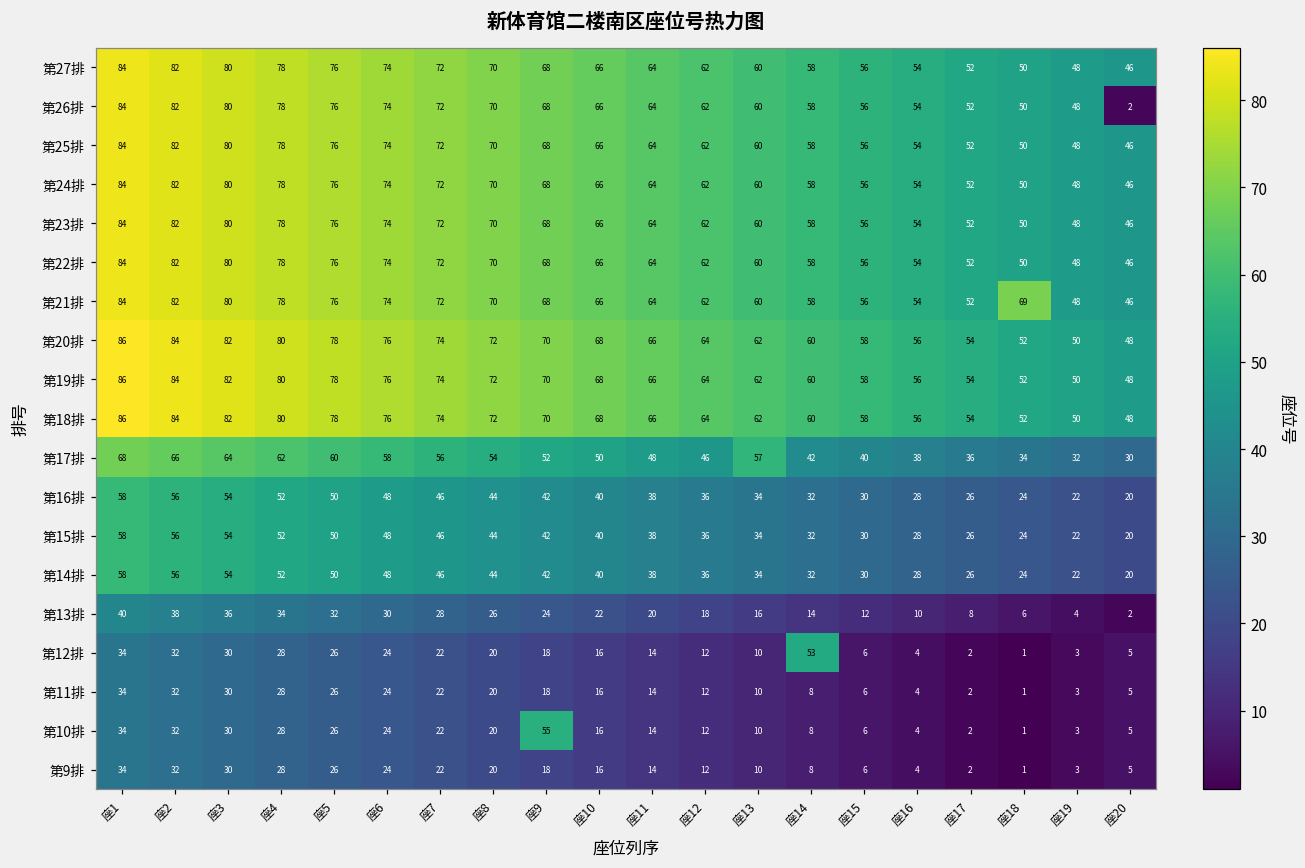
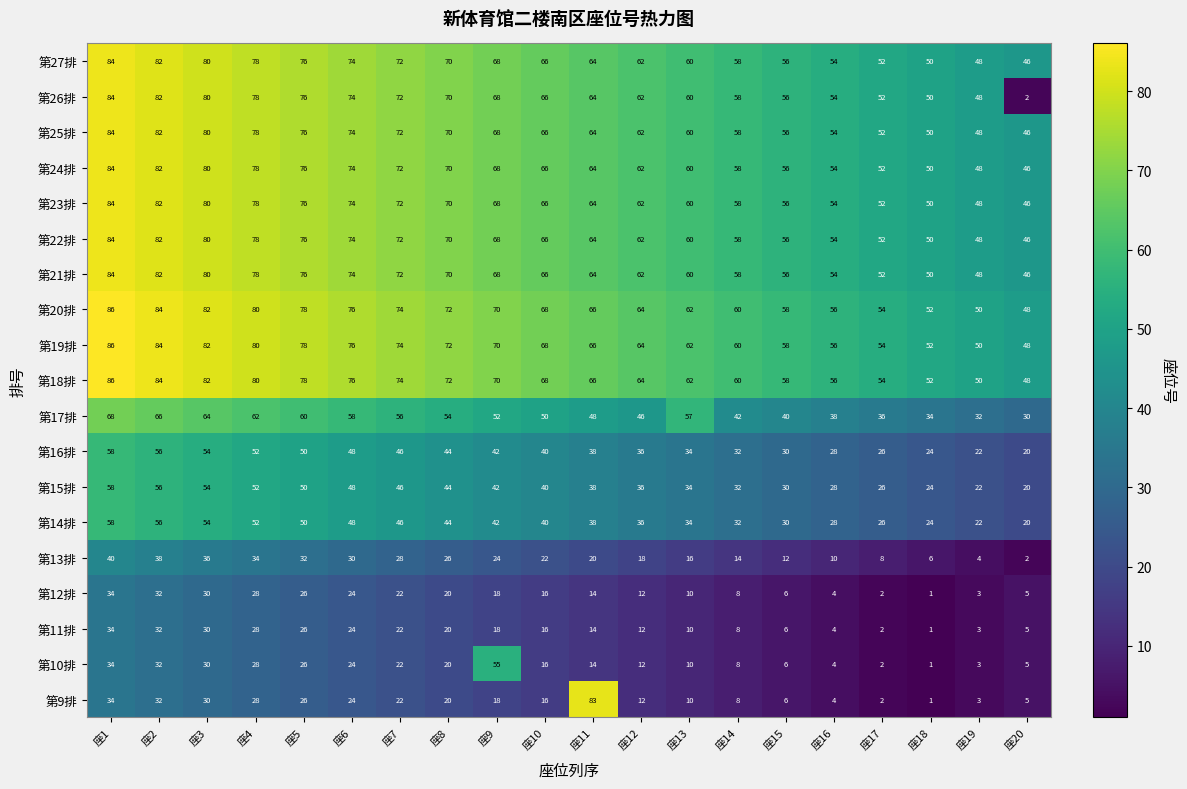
  {
    "第21排": {
      "座1": 84,
      "座2": 82,
      "座3": 80,
      "座4": 78,
      "座5": 76,
      "座6": 74,
      "座7": 72,
      "座8": 70,
      "座9": 68,
      "座10": 66,
      "座11": 64,
      "座12": 62,
      "座13": 60,
      "座14": 58,
      "座15": 56,
      "座16": 54,
      "座17": 52,
-     "座18": 69,
+     "座18": 50,
      "座19": 48,
      "座20": 46
    },
    "第12排": {
      "座1": 34,
      "座2": 32,
      "座3": 30,
      "座4": 28,
      "座5": 26,
      "座6": 24,
      "座7": 22,
      "座8": 20,
      "座9": 18,
      "座10": 16,
      "座11": 14,
      "座12": 12,
      "座13": 10,
-     "座14": 53,
+     "座14": 8,
      "座15": 6,
      "座16": 4,
      "座17": 2,
      "座18": 1,
      "座19": 3,
      "座20": 5
    },
    "第9排": {
      "座1": 34,
      "座2": 32,
      "座3": 30,
      "座4": 28,
      "座5": 26,
      "座6": 24,
      "座7": 22,
      "座8": 20,
      "座9": 18,
      "座10": 16,
-     "座11": 14,
+     "座11": 83,
      "座12": 12,
      "座13": 10,
      "座14": 8,
      "座15": 6,
      "座16": 4,
      "座17": 2,
      "座18": 1,
      "座19": 3,
      "座20": 5
    }
  }
